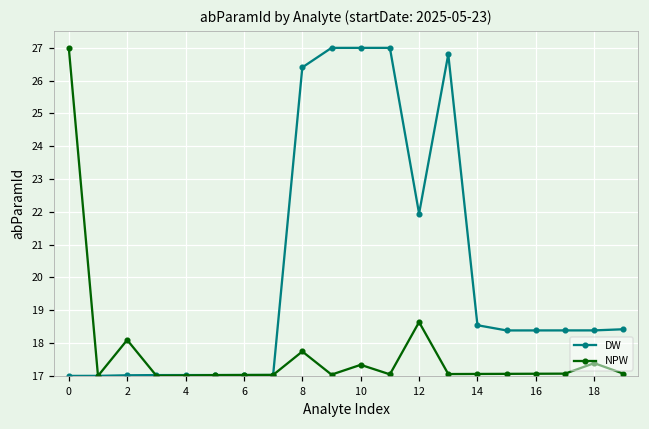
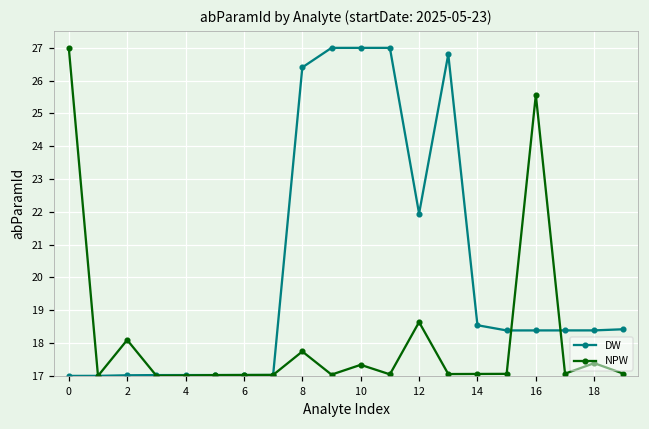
  {
    "DW": {
      "0": 17.0,
      "2": 17.0,
      "8": 26.4,
      "10": 27.0,
      "12": 21.9,
      "14": 18.5,
      "16": 18.4,
      "18": 18.4
    },
    "NPW": {
      "0": 27.0,
      "2": 18.1,
      "8": 17.7,
      "10": 17.3,
      "12": 18.6,
      "14": 17.1,
-     "16": 17.1
+     "16": 25.6
    }
  }
